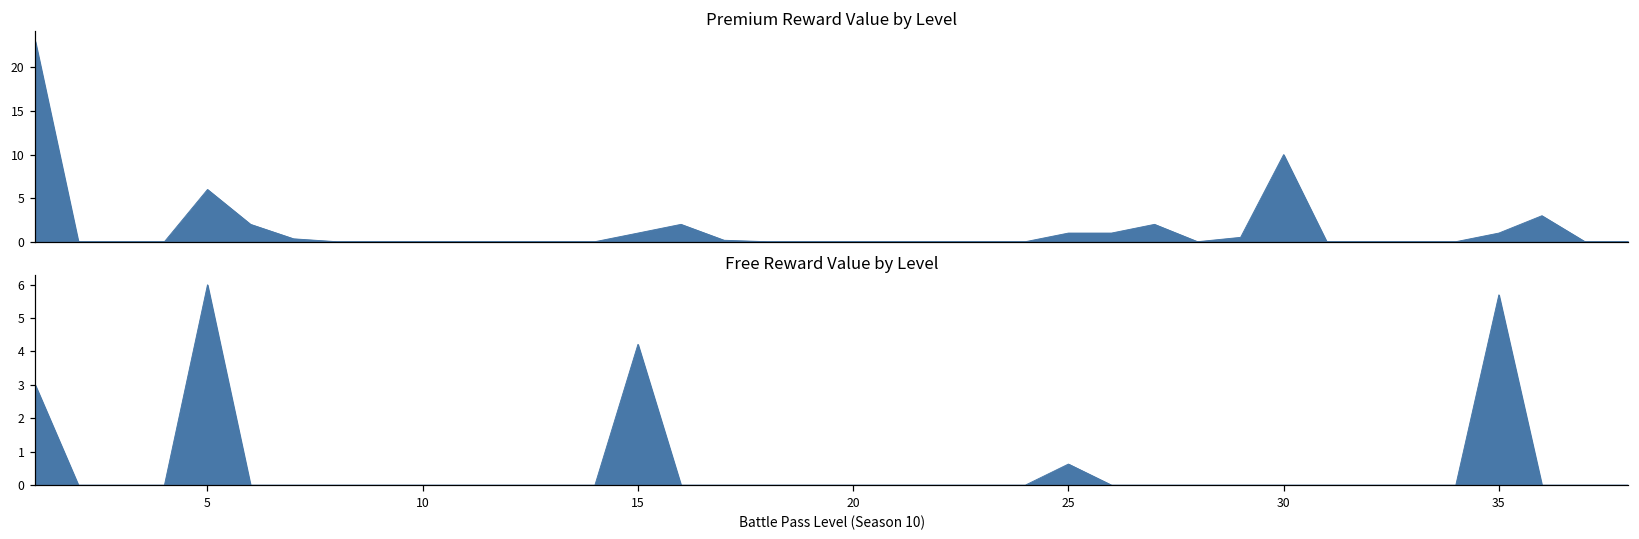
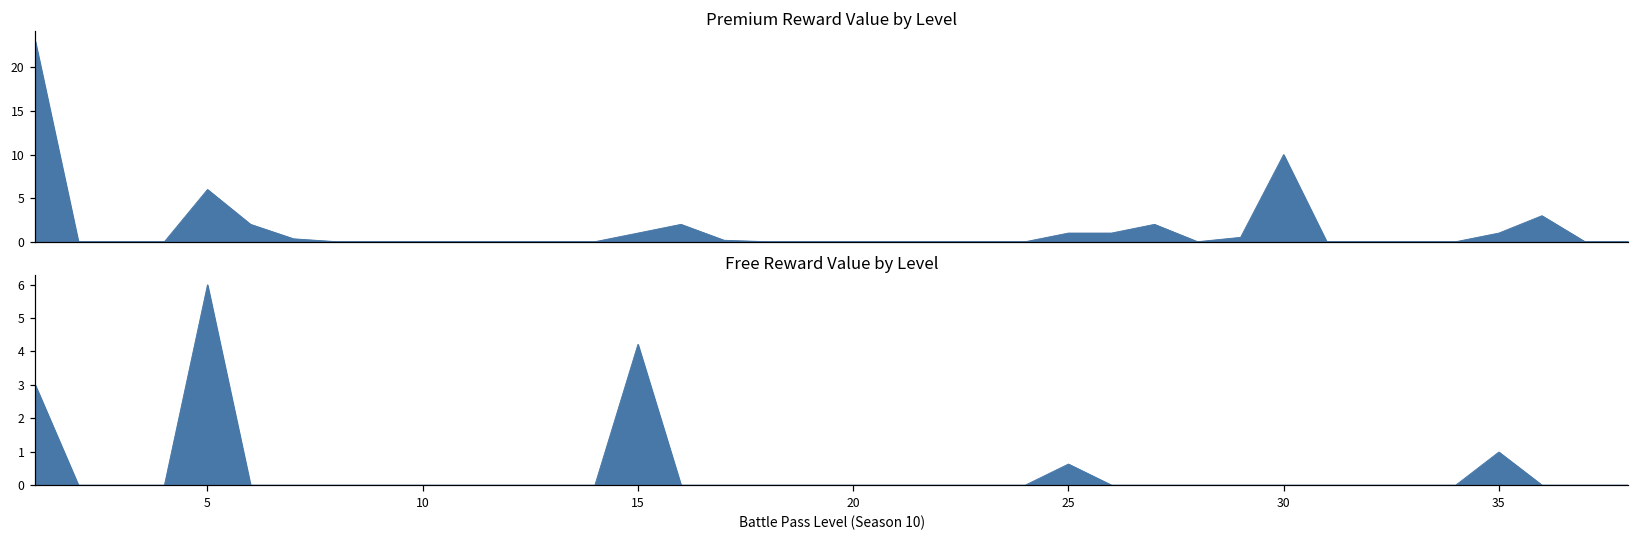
  {
    "Free Reward Value by Level": {
      "5": 6.0,
      "10": 0.0,
      "15": 4.2,
      "20": 0.0,
      "25": 0.6,
      "30": 0.0,
-     "35": 5.7
+     "35": 1.0
    }
  }
